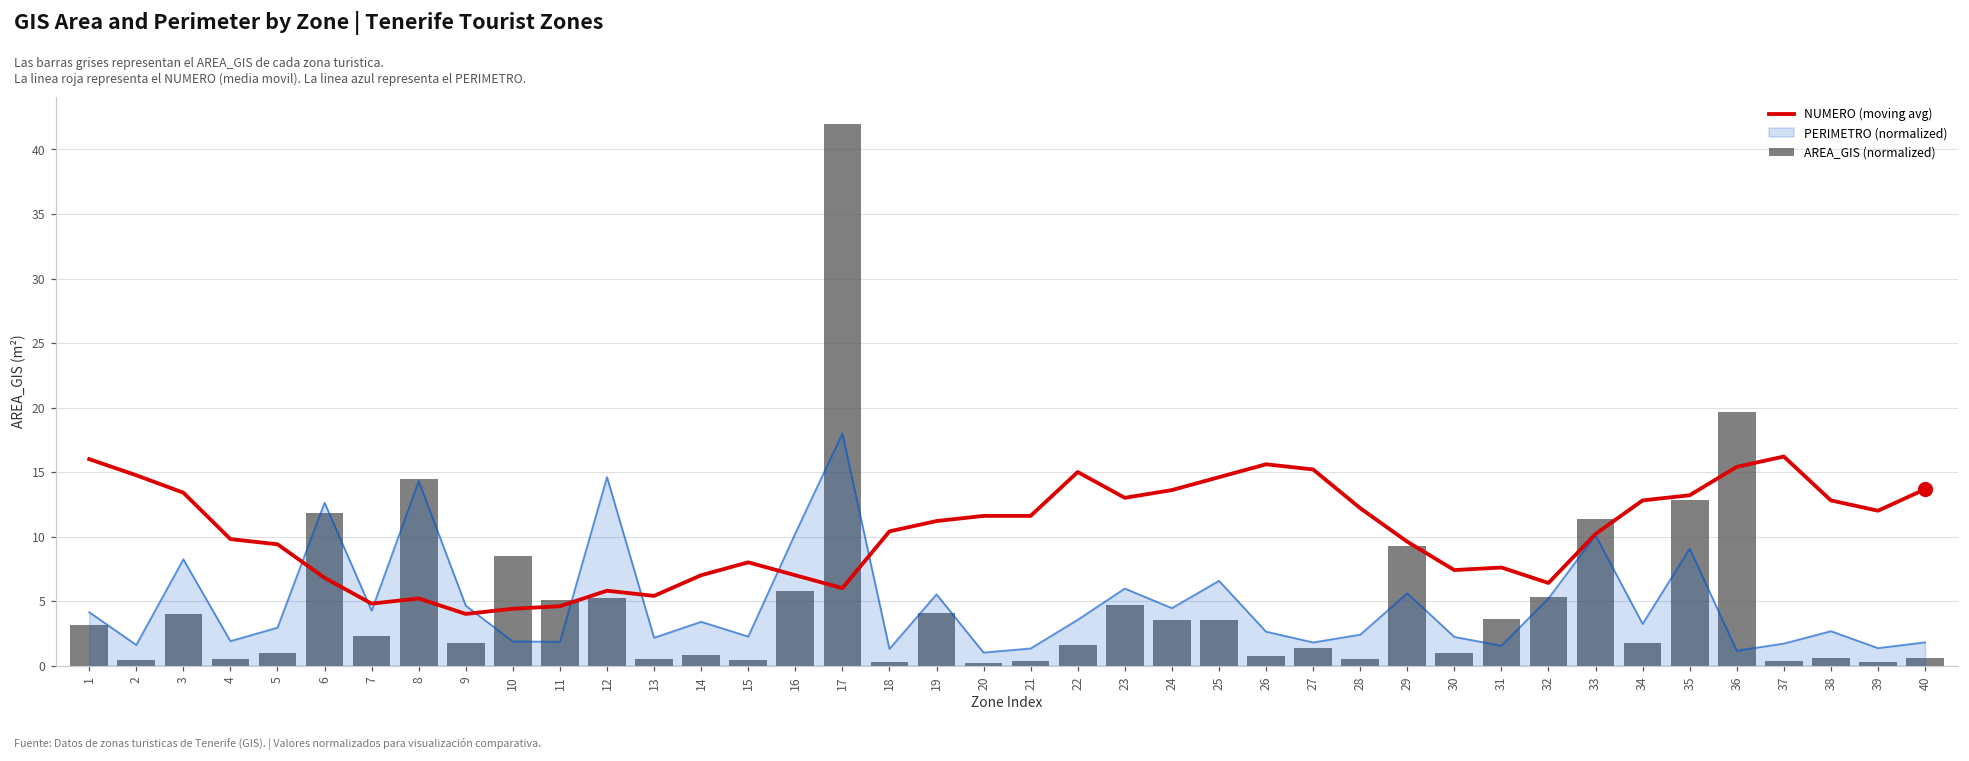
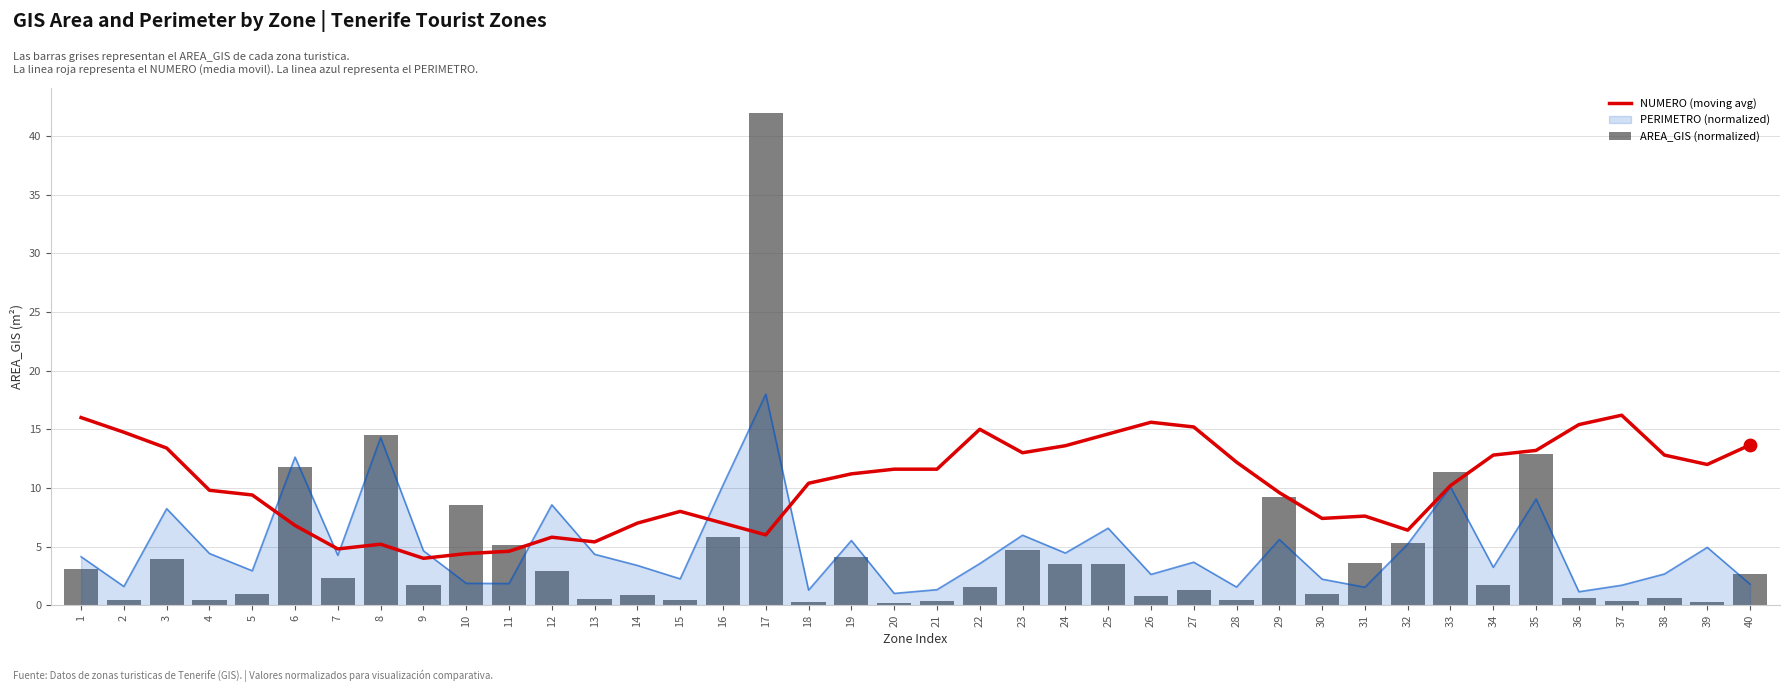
  {
    "AREA_GIS (normalized)": {
      "1": 3.1,
      "2": 0.4,
      "3": 4.0,
      "4": 0.5,
      "5": 1.0,
      "6": 11.8,
      "7": 2.3,
      "8": 14.5,
      "9": 1.7,
      "10": 8.5,
      "11": 5.1,
-     "12": 5.2,
+     "12": 2.9,
      "13": 0.5,
      "14": 0.8,
      "15": 0.4,
      "16": 5.8,
      "17": 42.0,
      "18": 0.3,
      "19": 4.1,
      "21": 0.4,
      "22": 1.6,
      "23": 4.7,
      "24": 3.5,
      "25": 3.5,
      "26": 0.7,
      "27": 1.3,
      "28": 0.5,
      "29": 9.3,
      "30": 0.9,
      "31": 3.6,
      "32": 5.3,
      "33": 11.4,
      "34": 1.7,
      "35": 12.9,
-     "36": 19.6,
+     "36": 0.6,
      "37": 0.3,
      "38": 0.6,
      "39": 0.2,
-     "40": 0.6
+     "40": 2.7
    },
    "PERIMETRO (normalized)": {
      "1": 4.1,
      "2": 1.6,
      "3": 8.2,
-     "4": 1.9,
+     "4": 4.4,
      "5": 2.9,
      "6": 12.6,
      "7": 4.3,
      "8": 14.3,
      "9": 4.6,
      "10": 1.9,
      "11": 1.8,
-     "12": 14.6,
-     "13": 2.2,
+     "12": 8.6,
+     "13": 4.3,
      "14": 3.4,
      "15": 2.2,
      "16": 10.2,
      "17": 18.0,
      "18": 1.3,
      "19": 5.5,
      "20": 1.0,
      "21": 1.3,
      "22": 3.5,
      "23": 6.0,
      "24": 4.4,
      "25": 6.6,
      "26": 2.6,
-     "27": 1.8,
-     "28": 2.4,
+     "27": 3.7,
+     "28": 1.5,
      "29": 5.6,
      "30": 2.2,
      "31": 1.5,
      "32": 5.2,
      "34": 3.2,
      "35": 9.1,
      "36": 1.2,
      "37": 1.7,
      "38": 2.7,
-     "39": 1.4,
+     "39": 4.9,
      "40": 1.8
    }
  }
